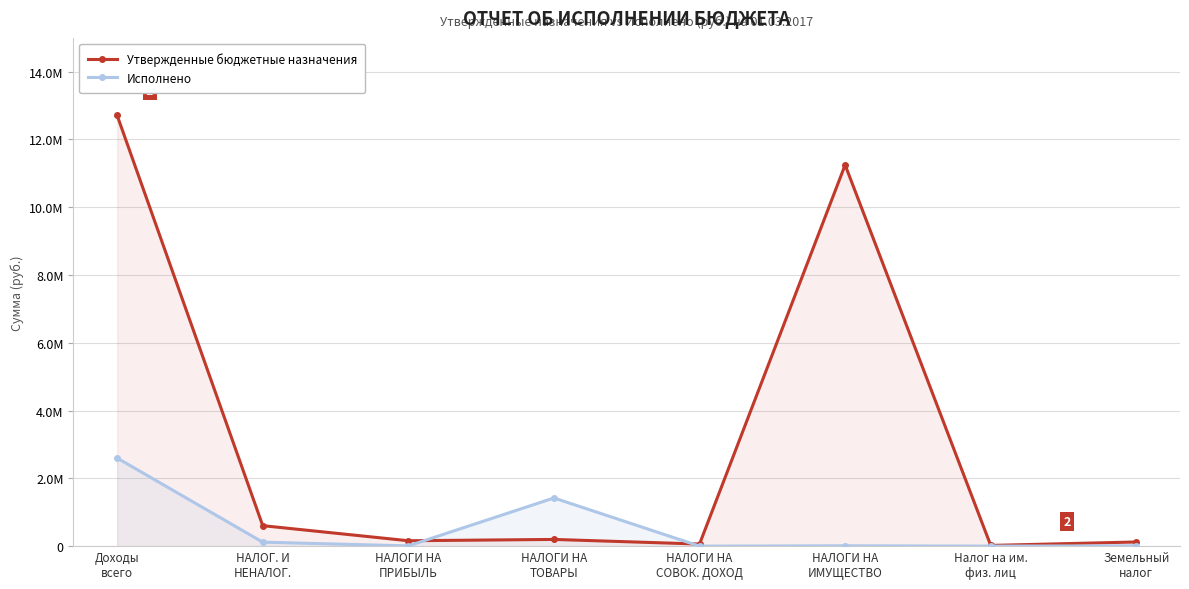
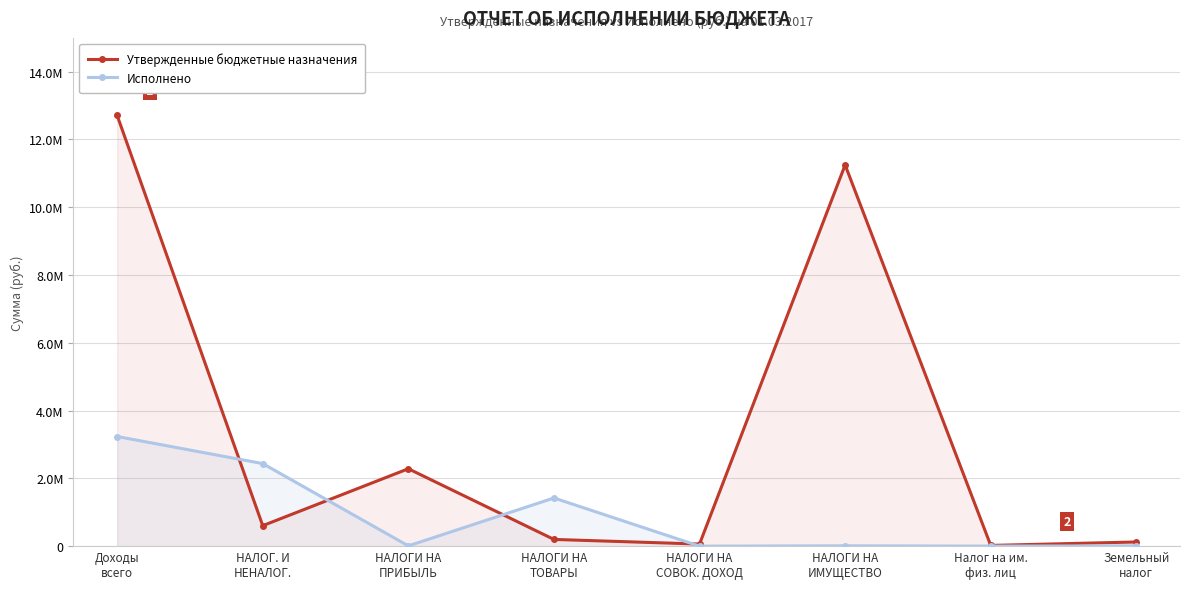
  {
    "Утвержденные бюджетные назначения": {
      "Доходы всего": 12700000,
      "НАЛОГ. И НЕНАЛОГ.": 600000,
-     "НАЛОГИ НА ПРИБЫЛЬ": 200000,
+     "НАЛОГИ НА ПРИБЫЛЬ": 2300000,
      "НАЛОГИ НА ТОВАРЫ": 200000,
      "НАЛОГИ НА ИМУЩЕСТВО": 11200000,
      "Земельный налог": 100000
    },
    "Исполнено": {
-     "Доходы всего": 2600000,
-     "НАЛОГ. И НЕНАЛОГ.": 100000,
+     "Доходы всего": 3200000,
+     "НАЛОГ. И НЕНАЛОГ.": 2400000,
      "НАЛОГИ НА ПРИБЫЛЬ": 0,
      "НАЛОГИ НА ТОВАРЫ": 1400000,
      "НАЛОГИ НА ИМУЩЕСТВО": 0,
      "Земельный налог": 0
    }
  }
